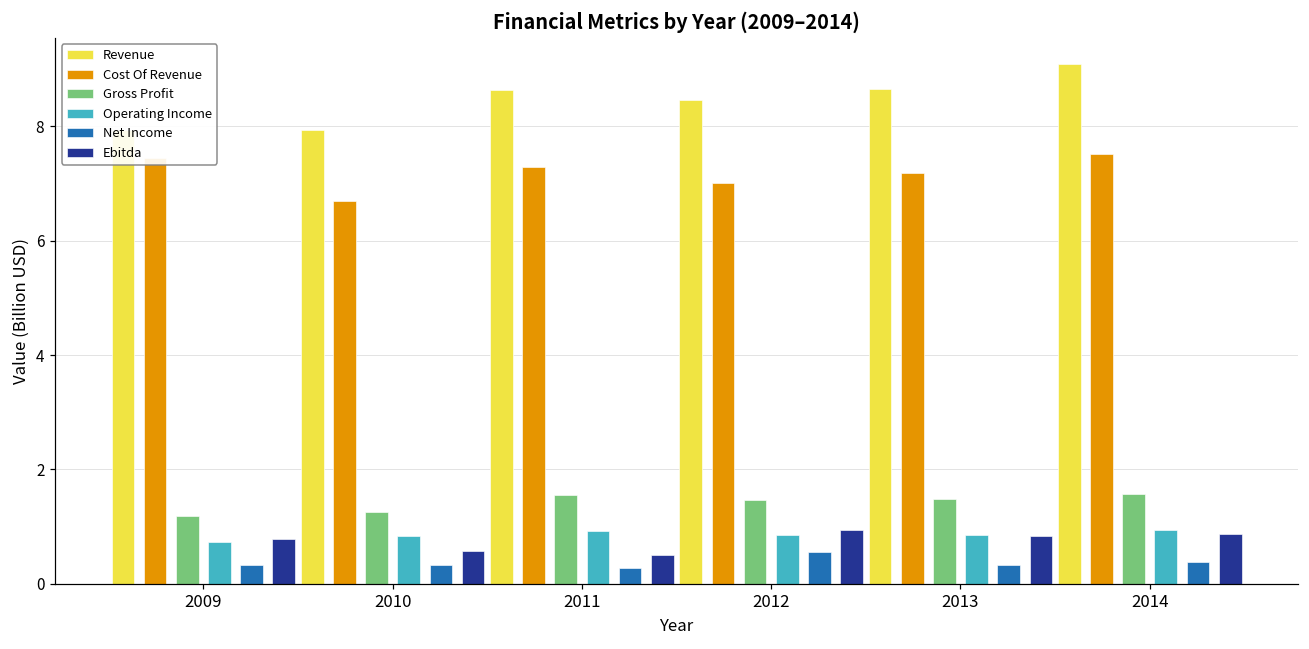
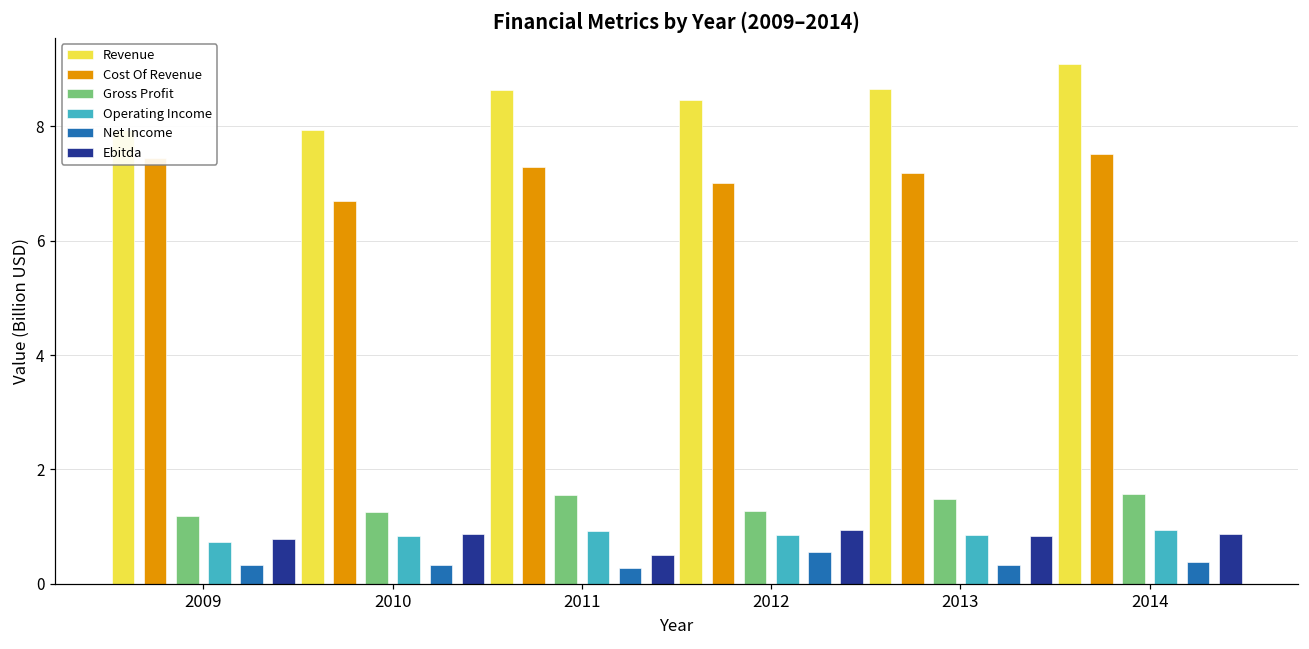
  {
    "Revenue": {
      "2010": 7.9,
      "2011": 8.6,
      "2012": 8.5,
      "2013": 8.7,
      "2014": 9.1
    },
    "Cost Of Revenue": {
      "2010": 6.7,
      "2011": 7.3,
      "2012": 7.0,
      "2013": 7.2,
      "2014": 7.5
    },
    "Gross Profit": {
      "2009": 1.2,
      "2010": 1.3,
      "2011": 1.5,
-     "2012": 1.5,
+     "2012": 1.3,
      "2013": 1.5,
      "2014": 1.6
    },
    "Operating Income": {
      "2009": 0.7,
      "2010": 0.8,
      "2011": 0.9,
      "2012": 0.9,
      "2013": 0.9,
      "2014": 0.9
    },
    "Net Income": {
      "2009": 0.3,
      "2010": 0.3,
      "2011": 0.3,
      "2012": 0.6,
      "2013": 0.3,
      "2014": 0.4
    },
    "Ebitda": {
      "2009": 0.8,
-     "2010": 0.6,
+     "2010": 0.9,
      "2011": 0.5,
      "2012": 0.9,
      "2013": 0.8,
      "2014": 0.9
    }
  }
